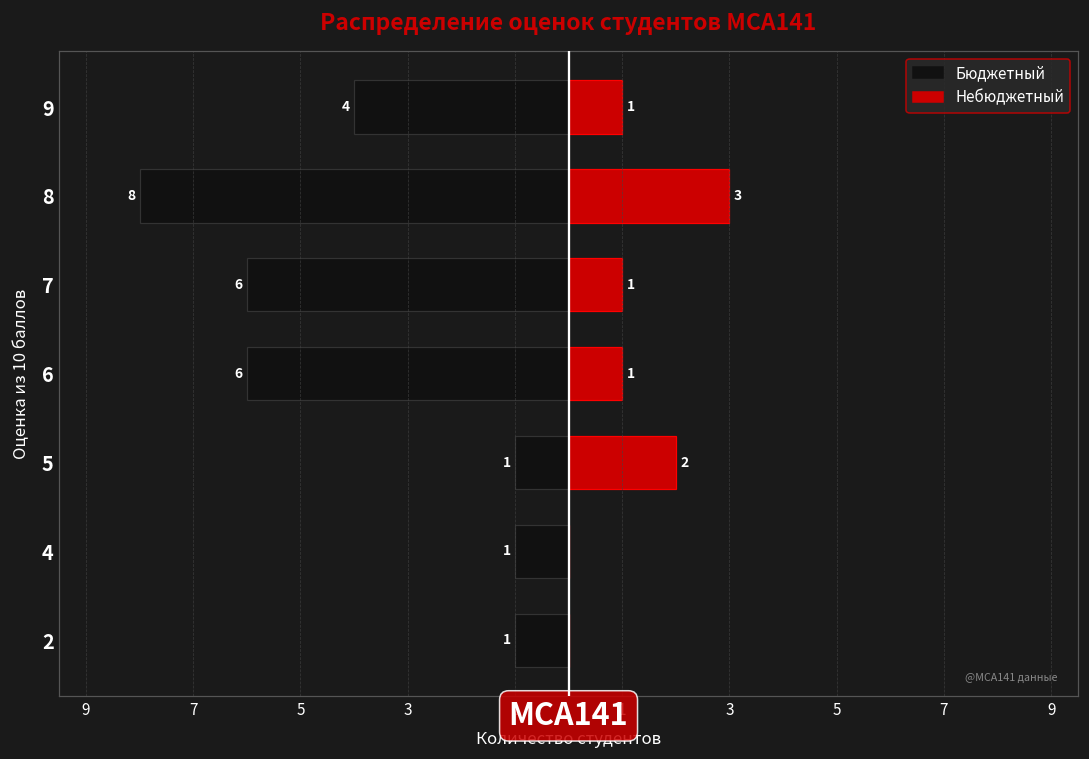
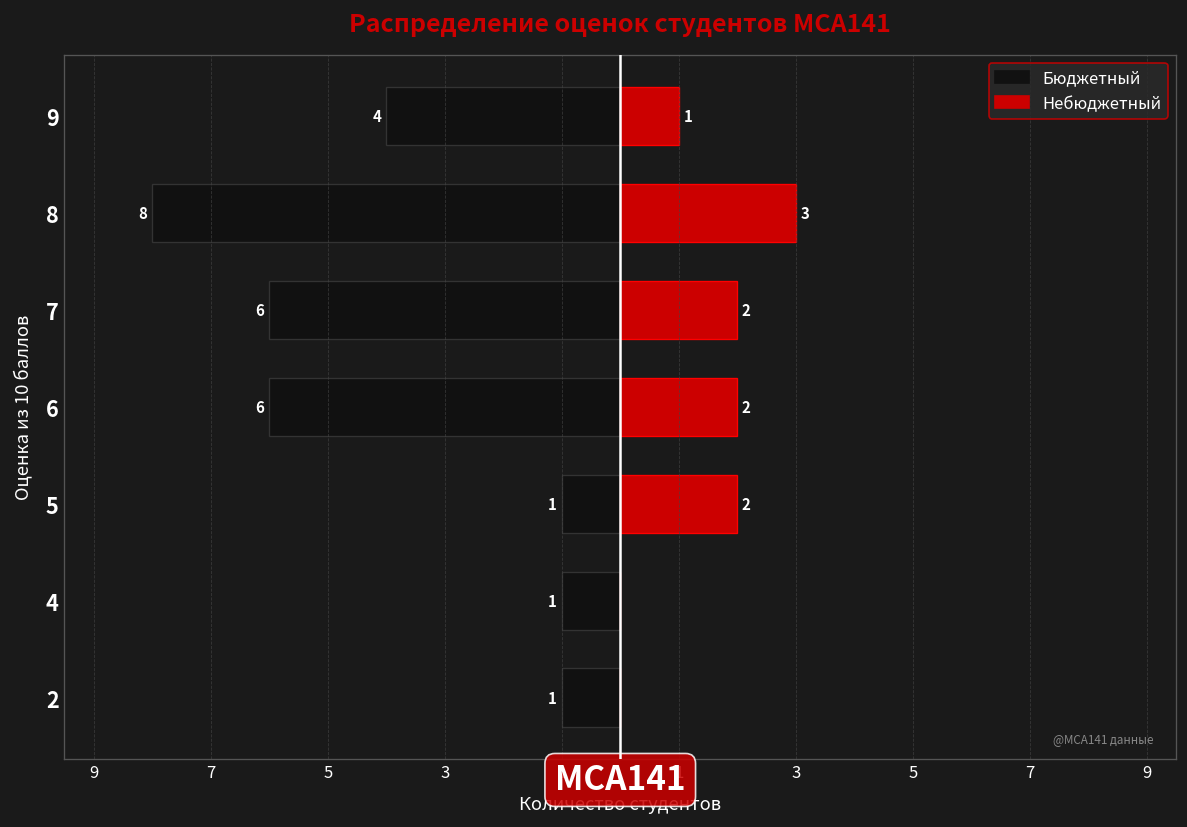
  {
    "Небюджетный": {
      "9": 1,
      "8": 3,
-     "7": 1,
-     "6": 1,
+     "7": 2,
+     "6": 2,
      "5": 2
    }
  }
